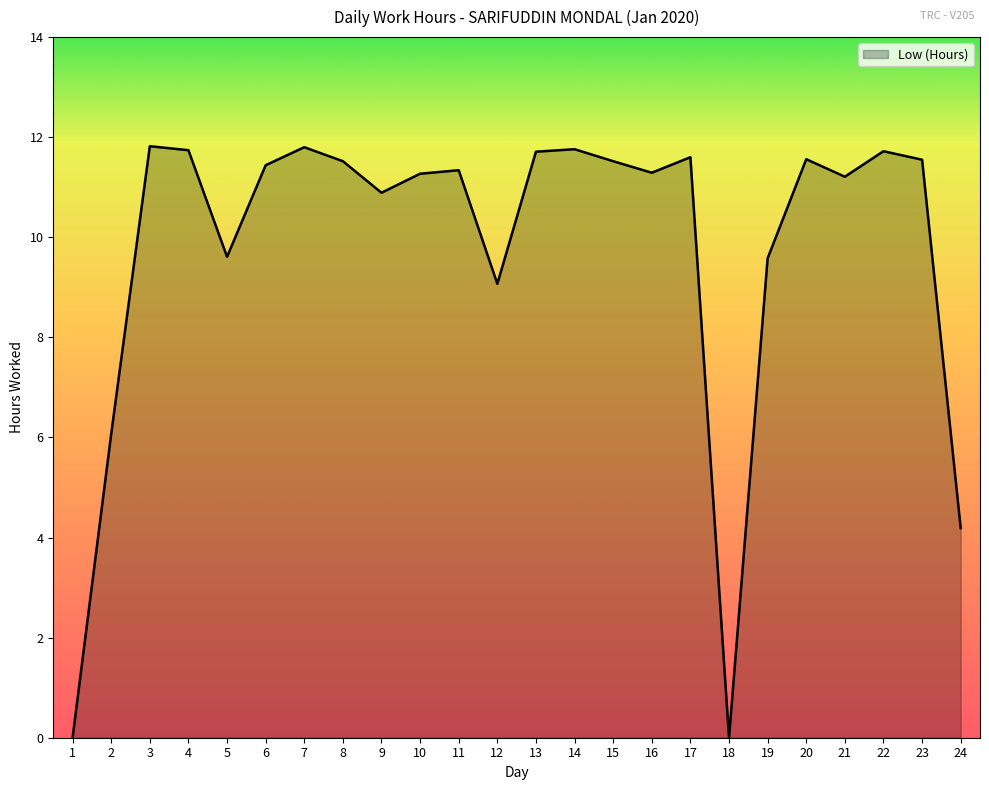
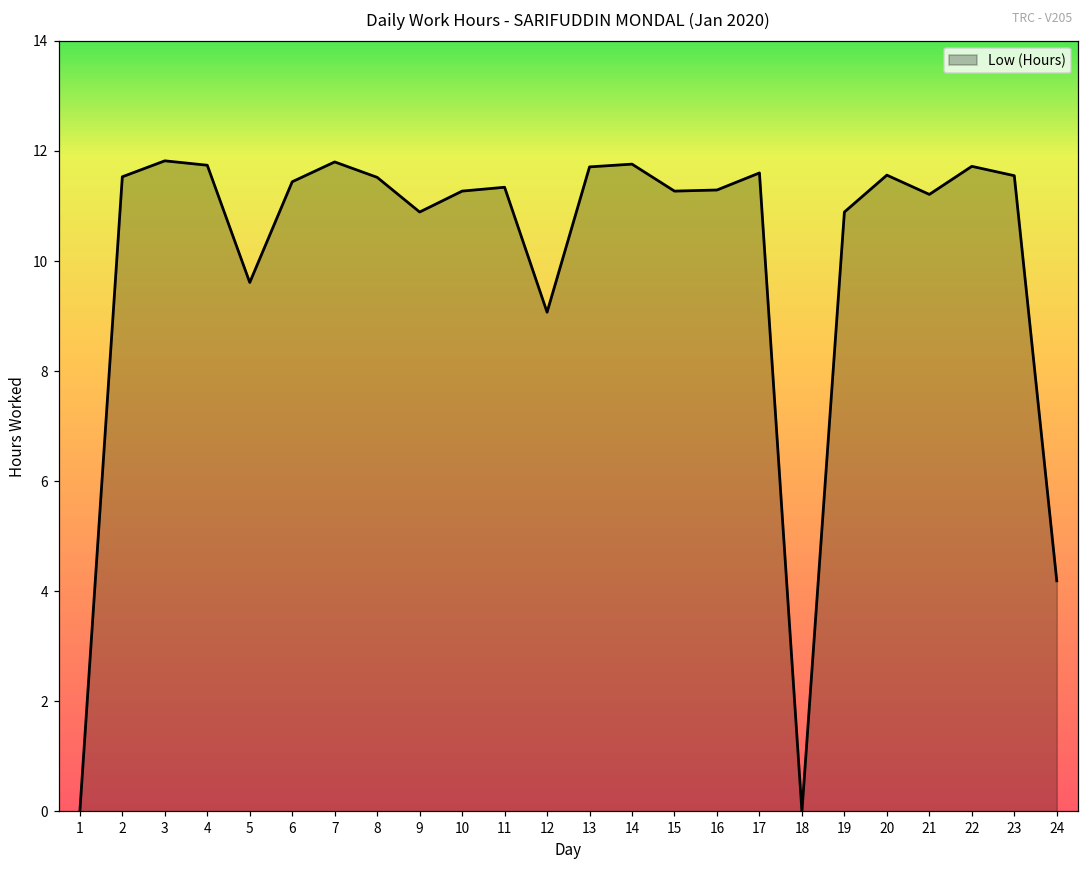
  {
    "1": 0.0,
-   "2": 6.1,
+   "2": 11.5,
    "3": 11.8,
    "4": 11.7,
    "5": 9.6,
    "6": 11.4,
    "7": 11.8,
    "8": 11.5,
    "9": 10.9,
    "10": 11.3,
    "11": 11.3,
    "12": 9.1,
    "13": 11.7,
    "14": 11.8,
-   "15": 11.5,
+   "15": 11.3,
    "16": 11.3,
    "17": 11.6,
    "18": 0.0,
-   "19": 9.6,
+   "19": 10.9,
    "20": 11.6,
    "21": 11.2,
    "22": 11.7,
    "23": 11.6,
    "24": 4.2
  }
